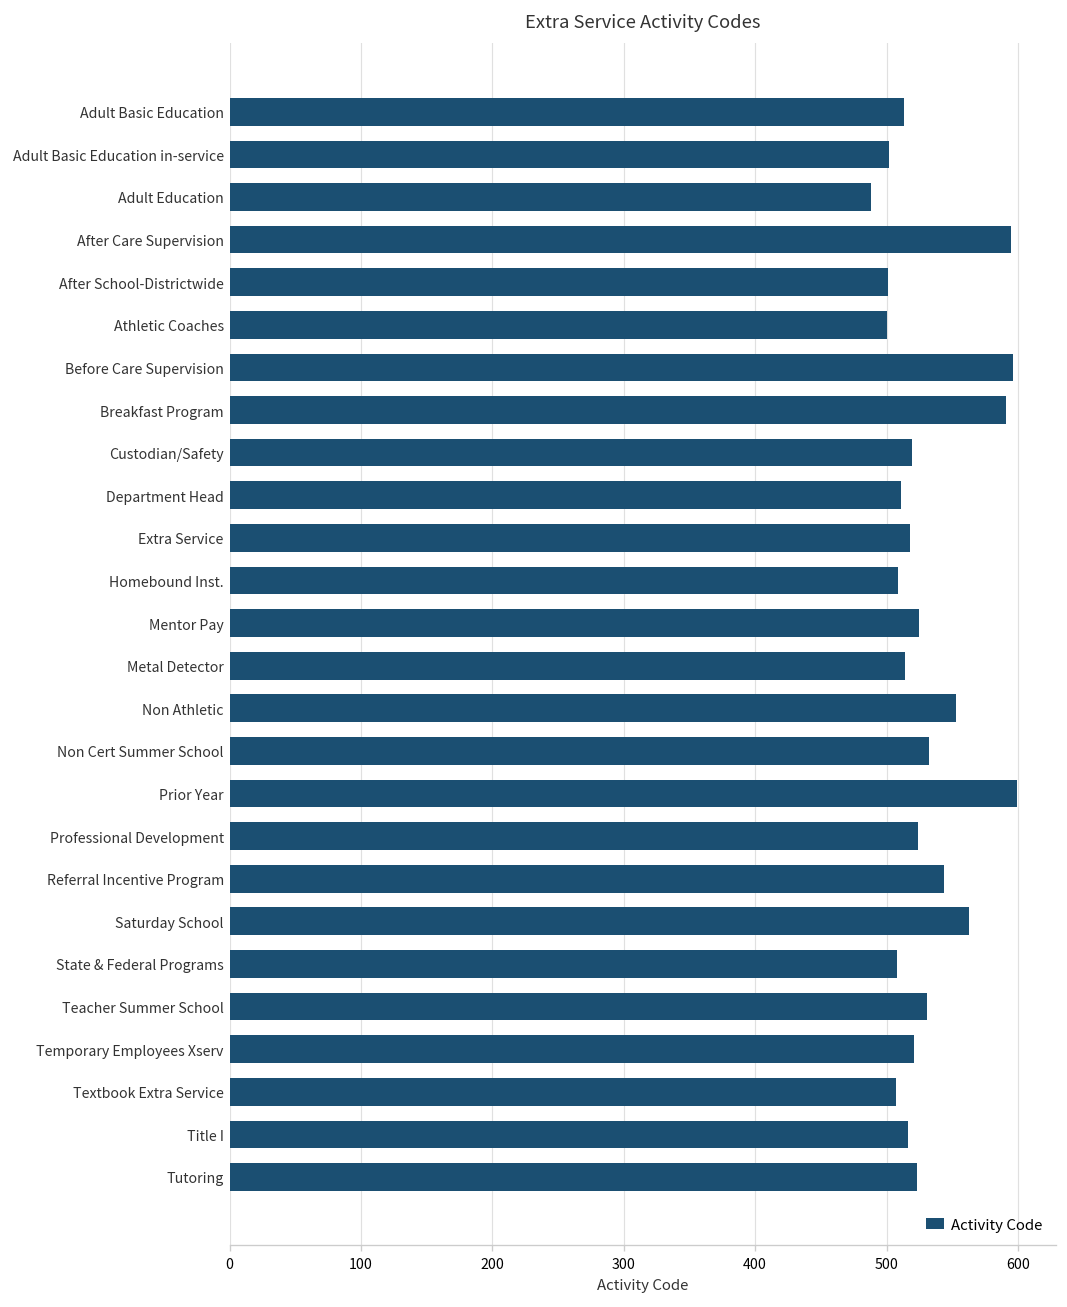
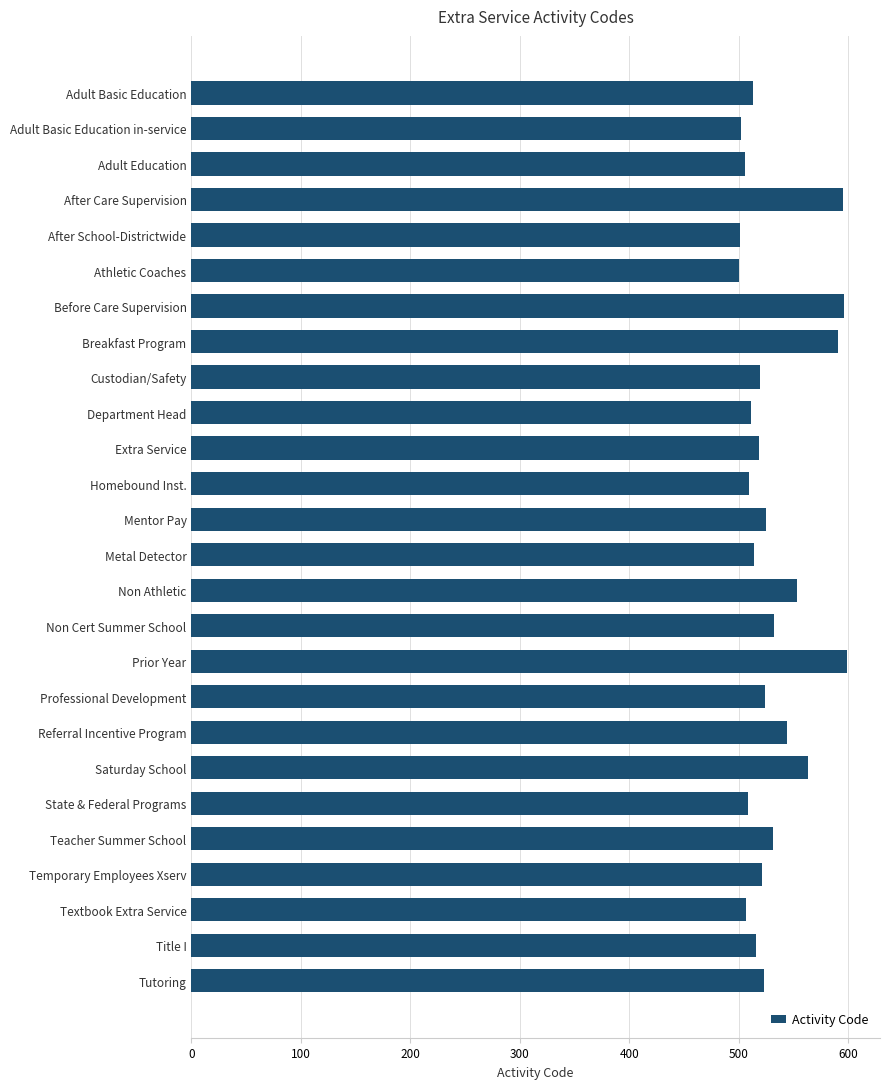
  {
    "Adult Basic Education": 513,
    "Adult Basic Education in-service": 502,
-   "Adult Education": 488,
+   "Adult Education": 506,
    "After Care Supervision": 595,
    "After School-Districtwide": 501,
    "Athletic Coaches": 500,
    "Before Care Supervision": 596,
    "Breakfast Program": 591,
    "Custodian/Safety": 519,
    "Department Head": 511,
    "Extra Service": 518,
    "Homebound Inst.": 509,
    "Mentor Pay": 525,
    "Metal Detector": 514,
    "Non Athletic": 553,
    "Non Cert Summer School": 532,
    "Prior Year": 599,
    "Professional Development": 524,
    "Referral Incentive Program": 544,
    "Saturday School": 563,
    "State & Federal Programs": 508,
    "Teacher Summer School": 531,
    "Temporary Employees Xserv": 521,
    "Textbook Extra Service": 507,
    "Title I": 516,
    "Tutoring": 523
  }
